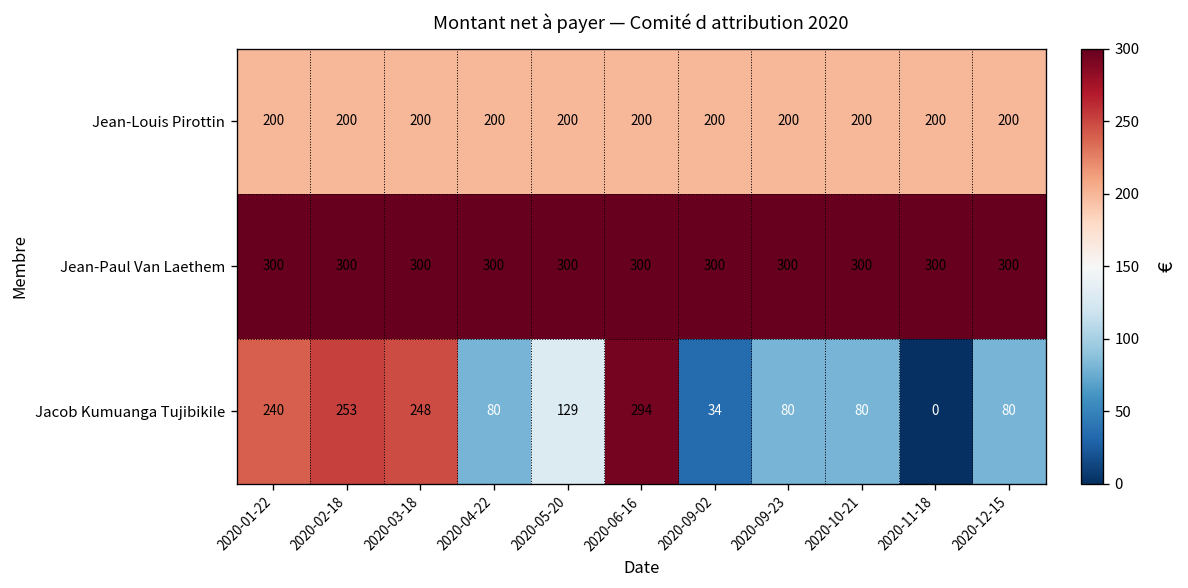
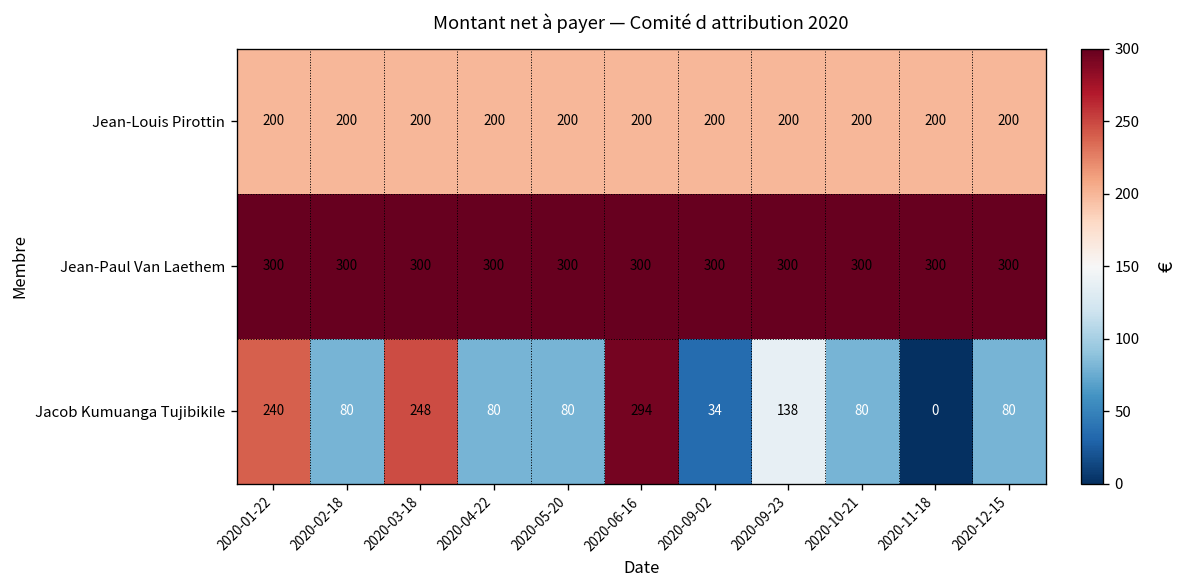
  {
    "Jean-Louis Pirottin": {
      "2020-01-22": 200,
      "2020-02-18": 200,
      "2020-03-18": 200,
      "2020-04-22": 200,
      "2020-05-20": 200,
      "2020-06-16": 200,
      "2020-09-02": 200,
      "2020-09-23": 200,
      "2020-10-21": 200,
      "2020-11-18": 200,
      "2020-12-15": 200
    },
    "Jean-Paul Van Laethem": {
      "2020-01-22": 300,
      "2020-02-18": 300,
      "2020-03-18": 300,
      "2020-04-22": 300,
      "2020-05-20": 300,
      "2020-06-16": 300,
      "2020-09-02": 300,
      "2020-09-23": 300,
      "2020-10-21": 300,
      "2020-11-18": 300,
      "2020-12-15": 300
    },
    "Jacob Kumuanga Tujibikile": {
      "2020-01-22": 240,
-     "2020-02-18": 253,
+     "2020-02-18": 80,
      "2020-03-18": 248,
      "2020-04-22": 80,
-     "2020-05-20": 129,
+     "2020-05-20": 80,
      "2020-06-16": 294,
      "2020-09-02": 34,
-     "2020-09-23": 80,
+     "2020-09-23": 138,
      "2020-10-21": 80,
      "2020-11-18": 0,
      "2020-12-15": 80
    }
  }
